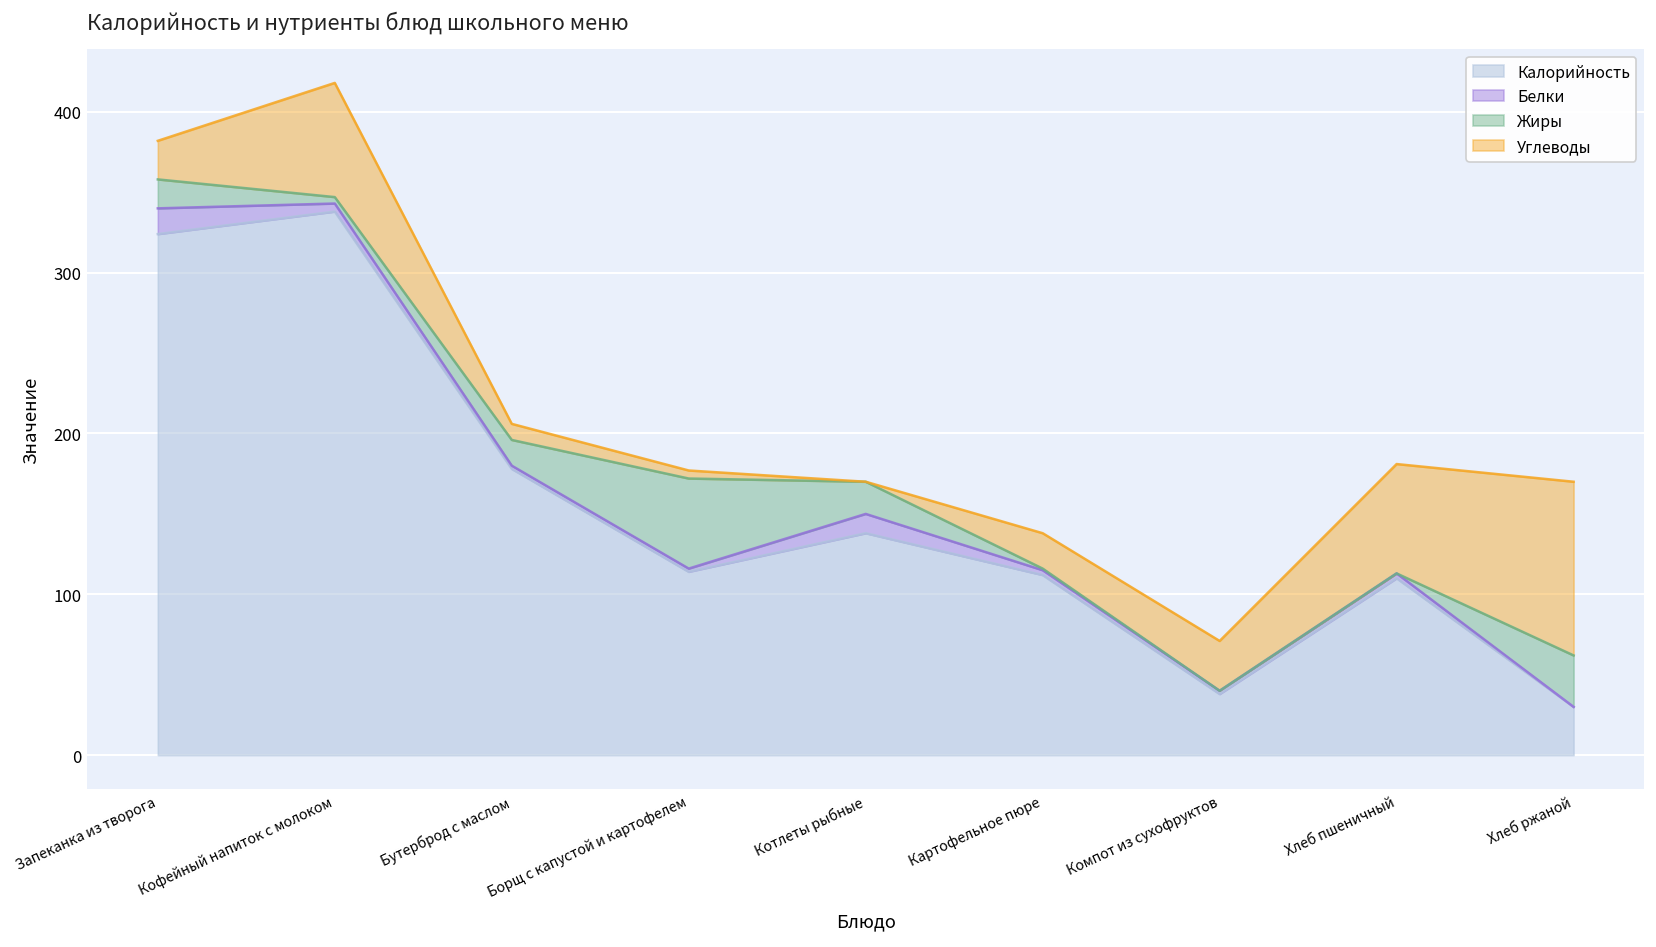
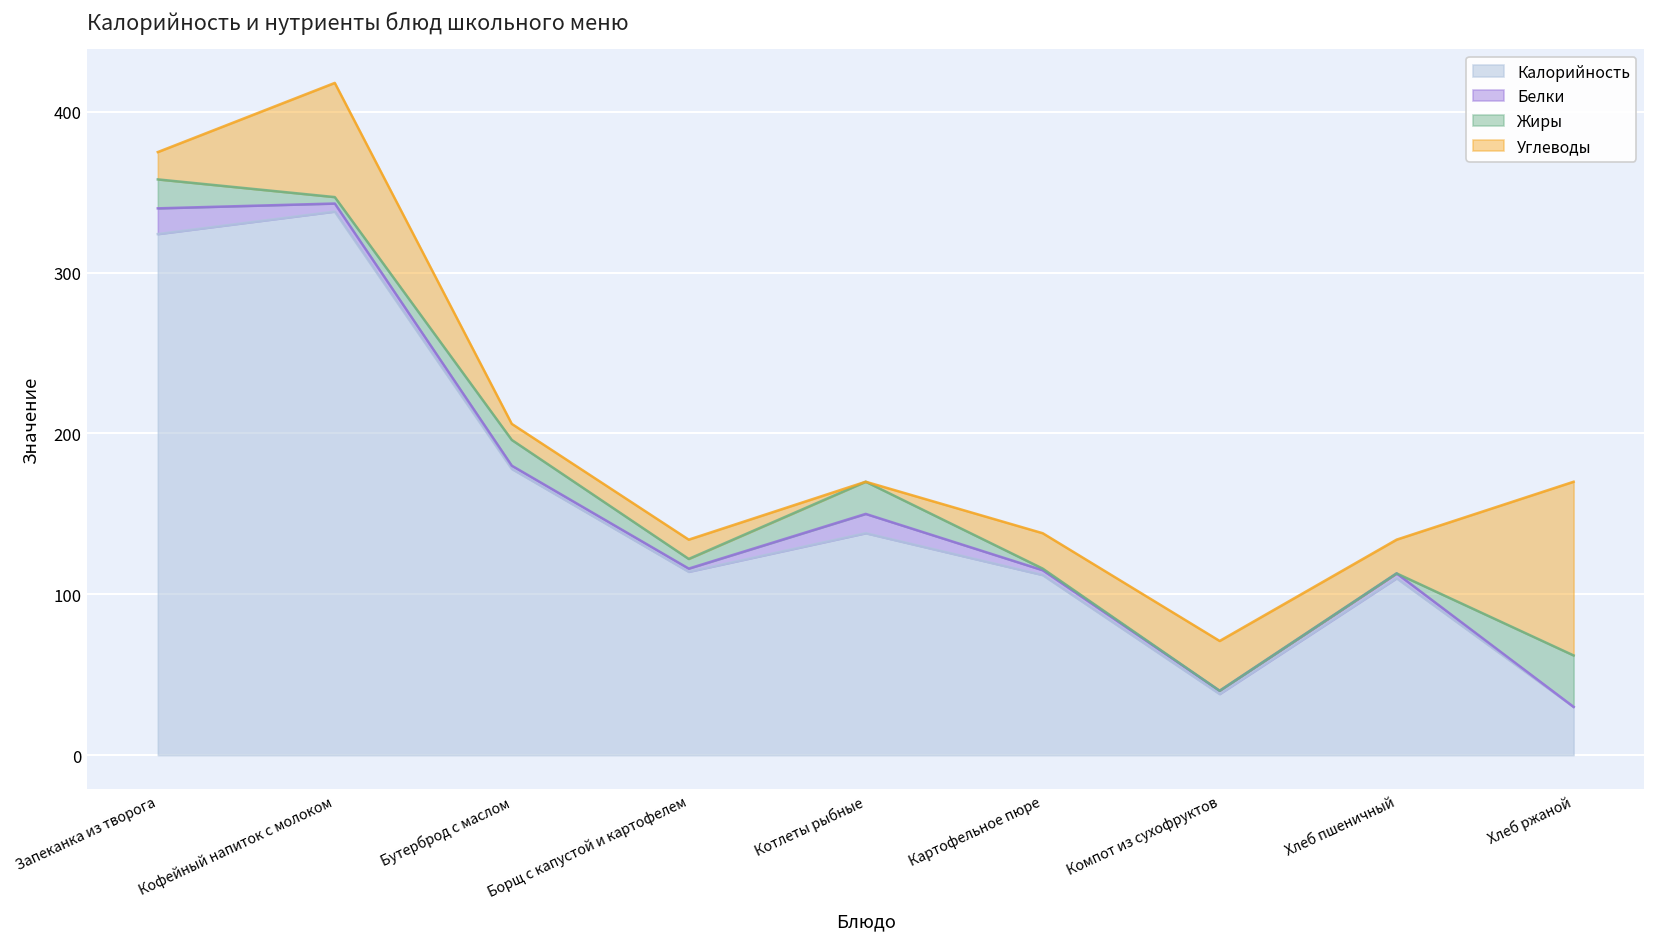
  {
    "Жиры": {
      "Запеканка из творога": 18,
      "Кофейный напиток с молоком": 4,
      "Бутерброд с маслом": 16,
-     "Борщ с капустой и картофелем": 56,
+     "Борщ с капустой и картофелем": 6,
      "Хлеб ржаной": 32
    },
    "Углеводы": {
-     "Запеканка из творога": 24,
+     "Запеканка из творога": 17,
      "Кофейный напиток с молоком": 71,
      "Бутерброд с маслом": 10,
-     "Борщ с капустой и картофелем": 5,
+     "Борщ с капустой и картофелем": 12,
      "Картофельное пюре": 22,
      "Компот из сухофруктов": 31,
-     "Хлеб пшеничный": 68,
+     "Хлеб пшеничный": 21,
      "Хлеб ржаной": 108
    }
  }
